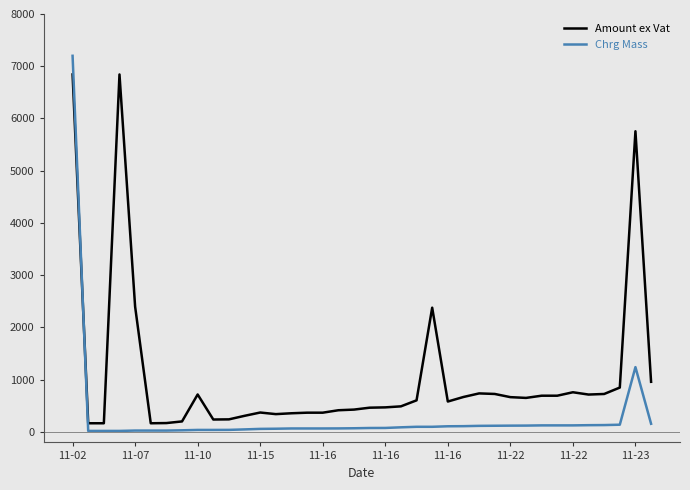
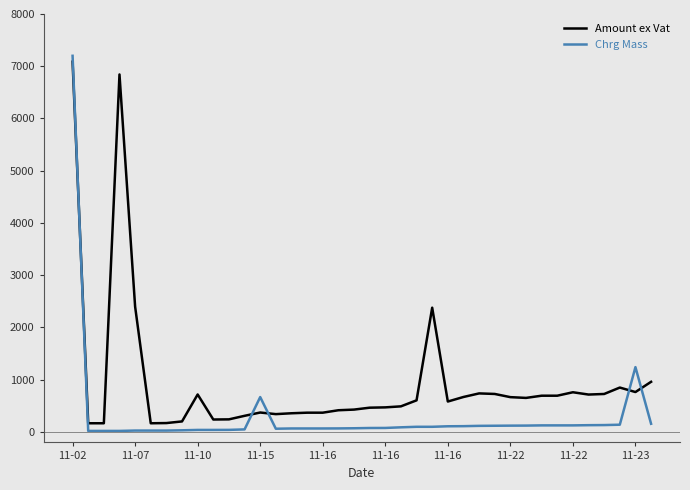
  {
    "Amount ex Vat": {
-     "11-02": 6800,
+     "11-02": 7100,
      "11-07": 2400,
      "11-10": 700,
      "11-15": 400,
-     "11-23": 5800
+     "11-23": 800
    },
    "Chrg Mass": {
      "11-02": 7200,
      "11-07": 0,
      "11-10": 0,
-     "11-15": 100,
+     "11-15": 700,
      "11-23": 1200
    }
  }
